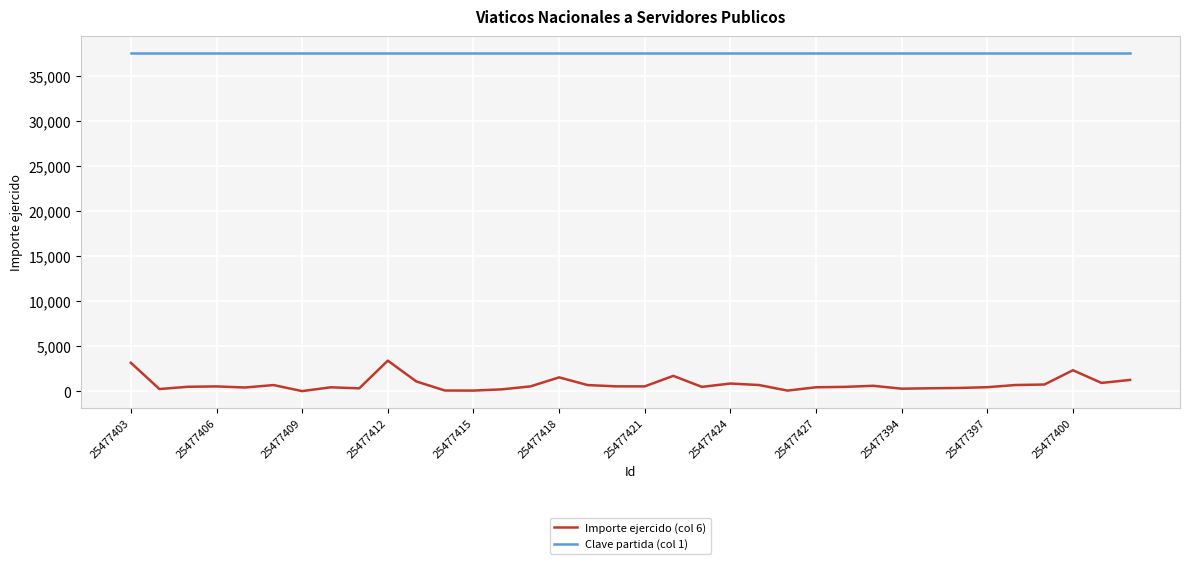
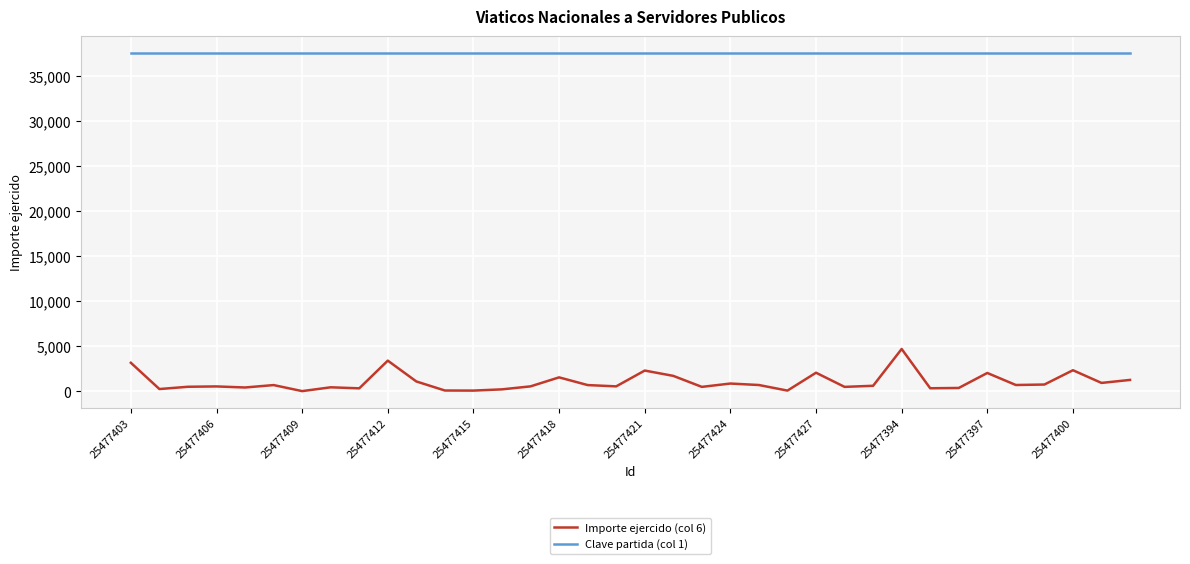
  {
    "Importe ejercido (col 6)": {
      "25477403": "3,000",
      "25477406": "1,000",
      "25477409": "0",
      "25477412": "3,000",
      "25477415": "0",
      "25477418": "2,000",
-     "25477421": "1,000",
+     "25477421": "2,000",
      "25477424": "1,000",
-     "25477427": "0",
-     "25477394": "0",
-     "25477397": "0",
+     "25477427": "2,000",
+     "25477394": "5,000",
+     "25477397": "2,000",
      "25477400": "2,000"
    },
    "Clave partida (col 1)": {
      "25477403": "38,000",
      "25477406": "38,000",
      "25477409": "38,000",
      "25477412": "38,000",
      "25477415": "38,000",
      "25477418": "38,000",
      "25477421": "38,000",
      "25477424": "38,000",
      "25477427": "38,000",
      "25477394": "38,000",
      "25477397": "38,000",
      "25477400": "38,000"
    }
  }
